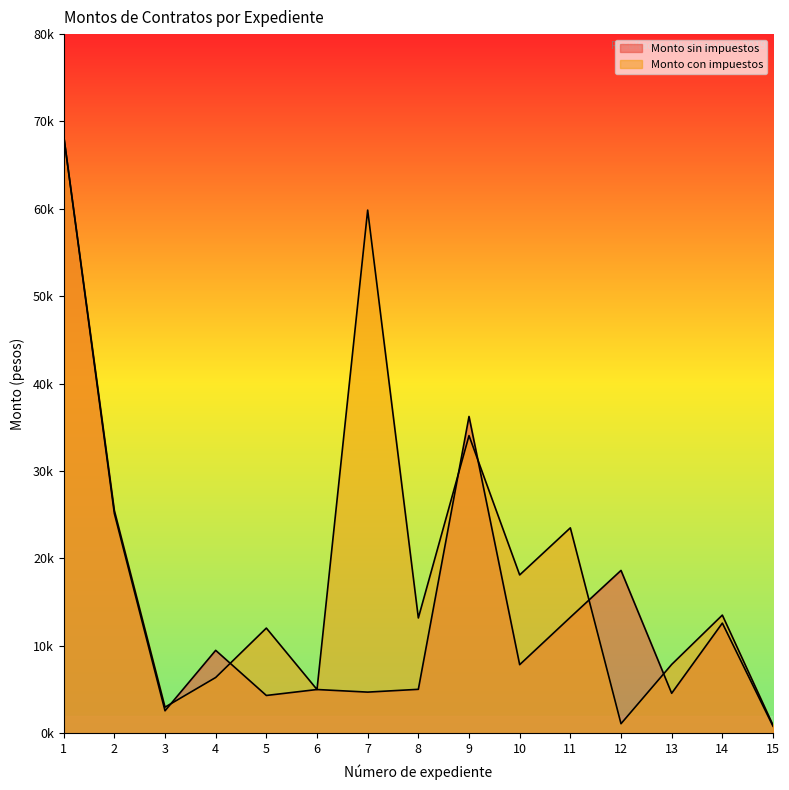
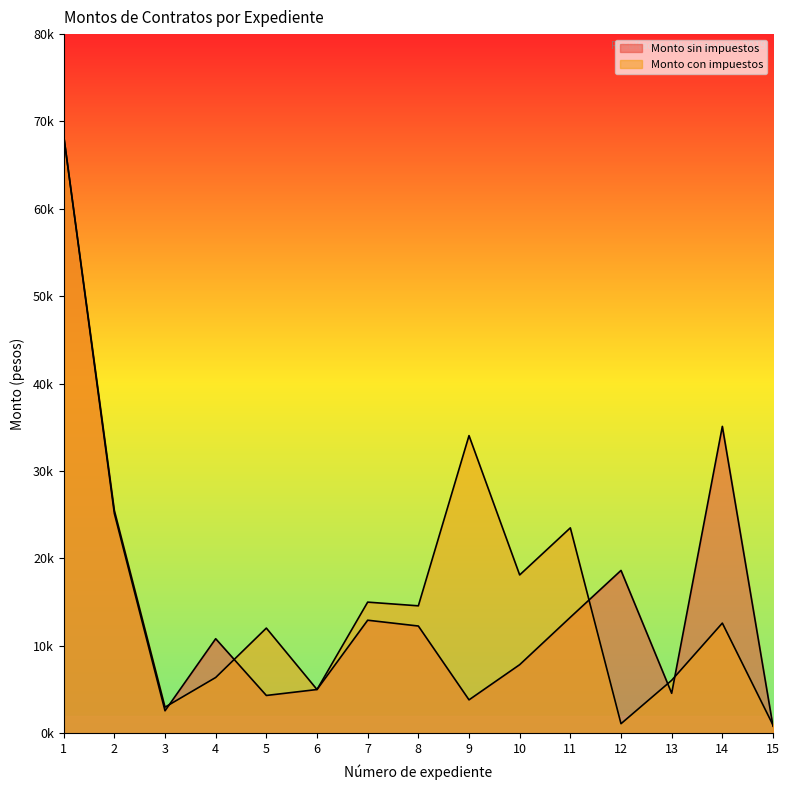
  {
    "Monto sin impuestos": {
      "2": 25000,
      "3": 3000,
-     "4": 9000,
+     "4": 11000,
      "5": 4000,
-     "7": 5000,
-     "8": 5000,
-     "9": 36000,
+     "7": 13000,
+     "8": 12000,
+     "9": 4000,
      "10": 8000,
      "11": 13000,
      "12": 19000,
      "13": 5000,
-     "14": 13000
+     "14": 35000
    },
    "Monto con impuestos": {
      "2": 25000,
      "3": 3000,
      "4": 6000,
      "5": 12000,
-     "7": 60000,
-     "8": 13000,
+     "7": 15000,
+     "8": 15000,
      "9": 34000,
      "10": 18000,
      "11": 23000,
-     "13": 8000,
-     "14": 14000
+     "13": 6000,
+     "14": 13000
    }
  }
